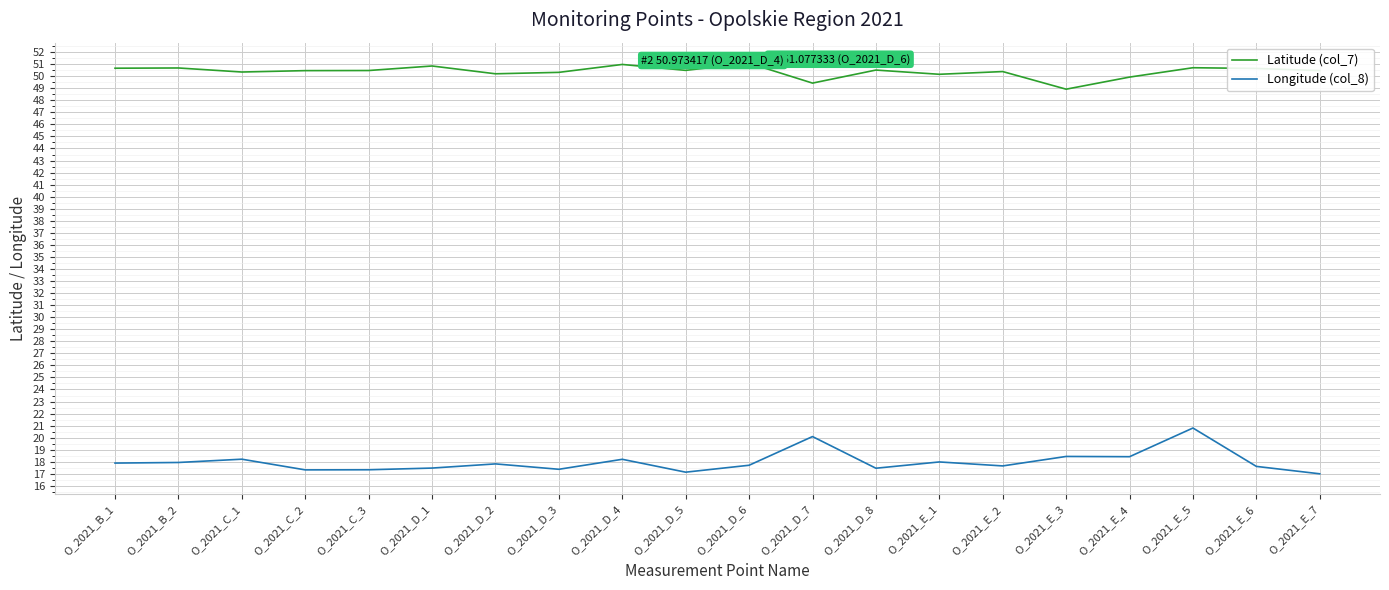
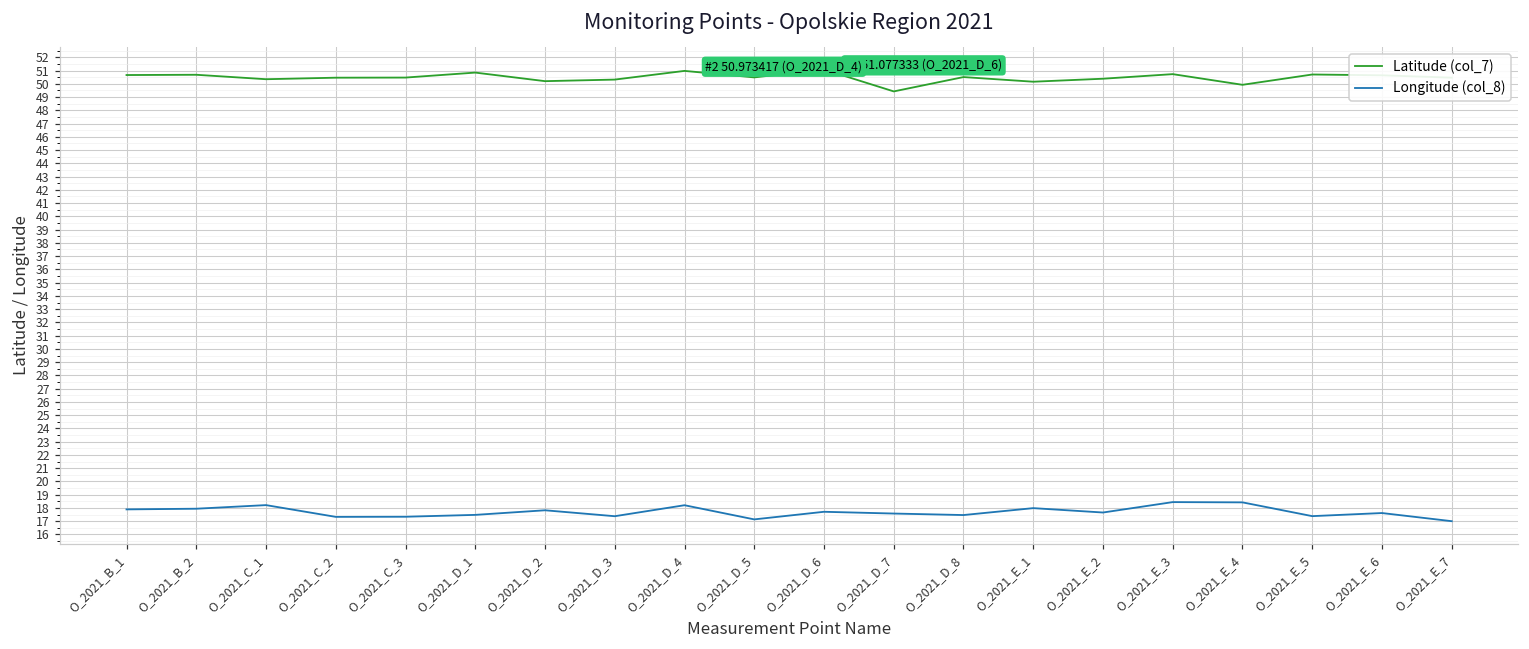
  {
    "Latitude (col_7)": {
      "O_2021_B_1": 50.7,
      "O_2021_B_2": 50.7,
      "O_2021_C_1": 50.3,
      "O_2021_C_2": 50.5,
      "O_2021_C_3": 50.5,
      "O_2021_D_1": 50.8,
      "O_2021_D_2": 50.2,
      "O_2021_D_3": 50.3,
      "O_2021_D_4": 51.0,
      "O_2021_D_5": 50.5,
      "O_2021_D_7": 49.4,
      "O_2021_E_1": 50.2,
      "O_2021_E_2": 50.4,
-     "O_2021_E_3": 48.9,
+     "O_2021_E_3": 50.7,
      "O_2021_E_4": 49.9,
      "O_2021_E_5": 50.7
    },
    "Longitude (col_8)": {
      "O_2021_B_1": 17.9,
      "O_2021_B_2": 17.9,
      "O_2021_C_1": 18.2,
      "O_2021_C_2": 17.3,
      "O_2021_C_3": 17.3,
      "O_2021_D_1": 17.5,
      "O_2021_D_2": 17.8,
      "O_2021_D_3": 17.4,
      "O_2021_D_4": 18.2,
      "O_2021_D_5": 17.1,
      "O_2021_D_6": 17.7,
-     "O_2021_D_7": 20.1,
+     "O_2021_D_7": 17.6,
      "O_2021_D_8": 17.5,
      "O_2021_E_1": 18.0,
      "O_2021_E_2": 17.7,
      "O_2021_E_3": 18.4,
      "O_2021_E_4": 18.4,
-     "O_2021_E_5": 20.8,
+     "O_2021_E_5": 17.4,
      "O_2021_E_6": 17.6,
      "O_2021_E_7": 17.0
    }
  }
